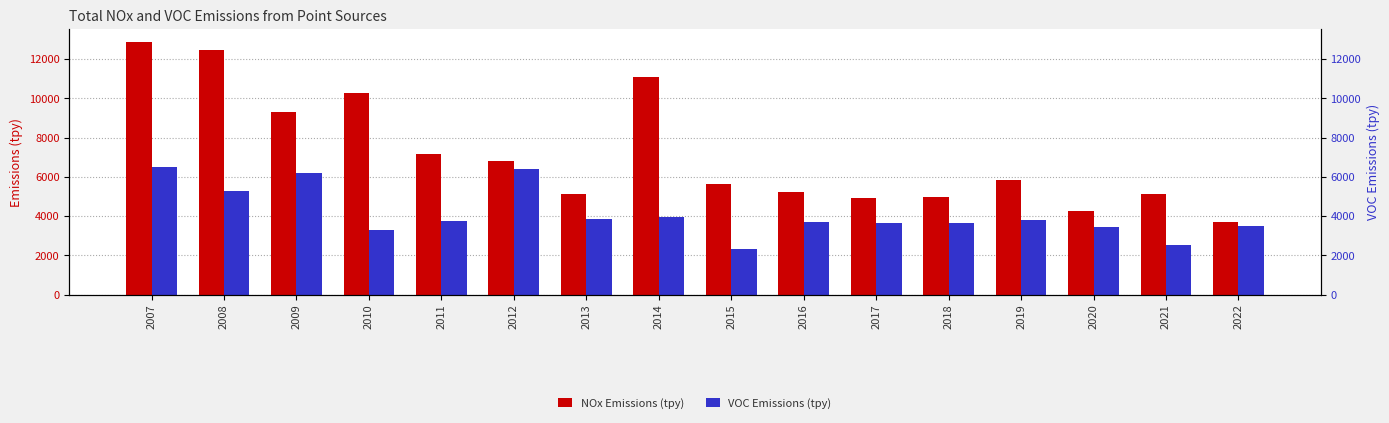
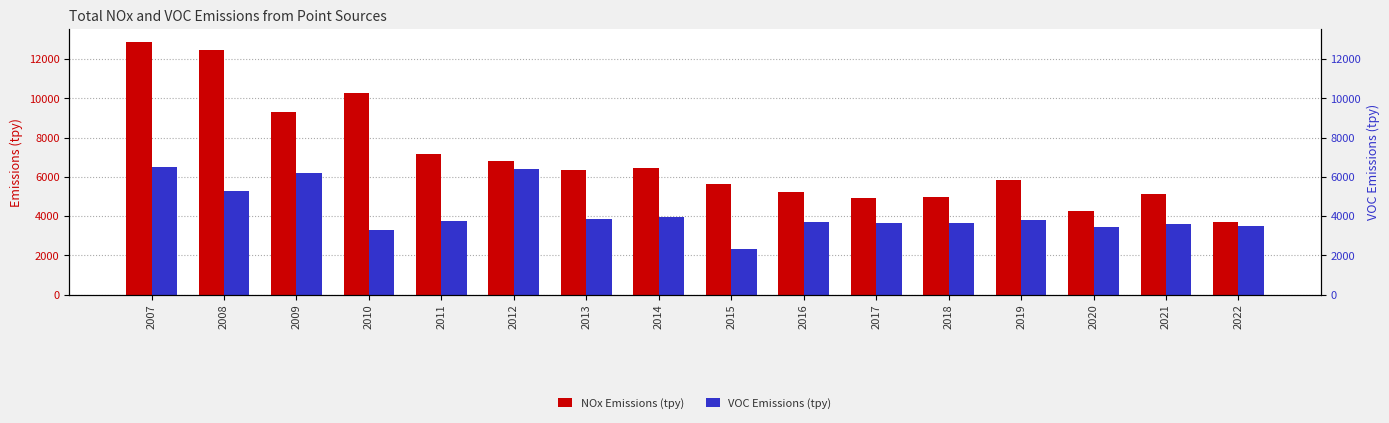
  {
    "NOx Emissions (tpy)": {
      "2007": 12900,
      "2008": 12500,
      "2009": 9300,
      "2010": 10300,
      "2011": 7200,
      "2012": 6800,
-     "2013": 5100,
-     "2014": 11100,
+     "2013": 6400,
+     "2014": 6500,
      "2015": 5600,
      "2016": 5300,
      "2017": 4900,
      "2018": 5000,
      "2019": 5800,
      "2020": 4300,
      "2021": 5200,
      "2022": 3700
    },
    "VOC Emissions (tpy)": {
      "2007": 6500,
      "2008": 5300,
      "2009": 6200,
      "2010": 3300,
      "2011": 3800,
      "2012": 6400,
      "2013": 3900,
      "2014": 4000,
      "2015": 2300,
      "2016": 3700,
      "2017": 3700,
      "2018": 3700,
      "2019": 3800,
      "2020": 3400,
-     "2021": 2500,
+     "2021": 3600,
      "2022": 3500
    }
  }
